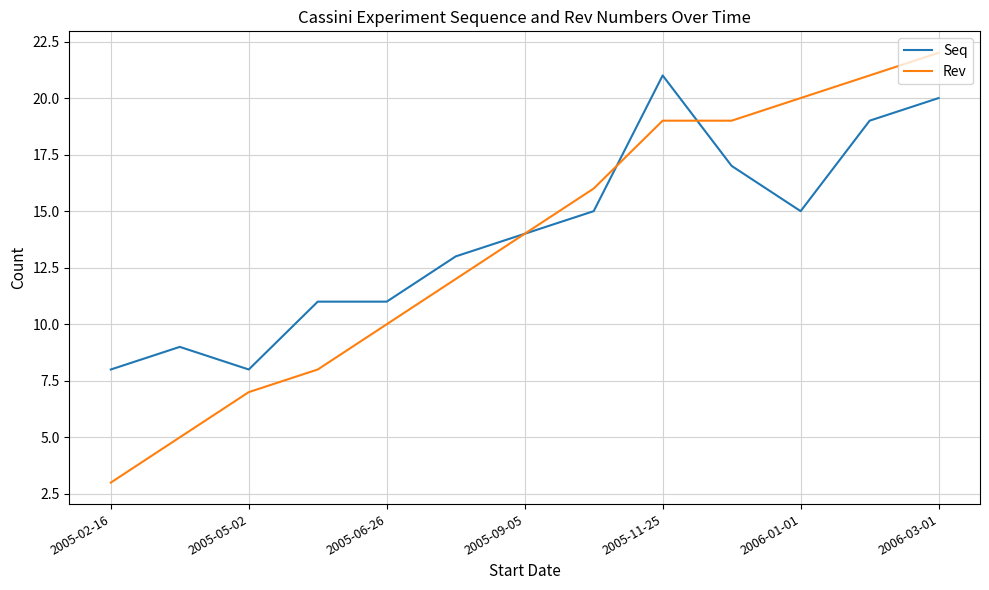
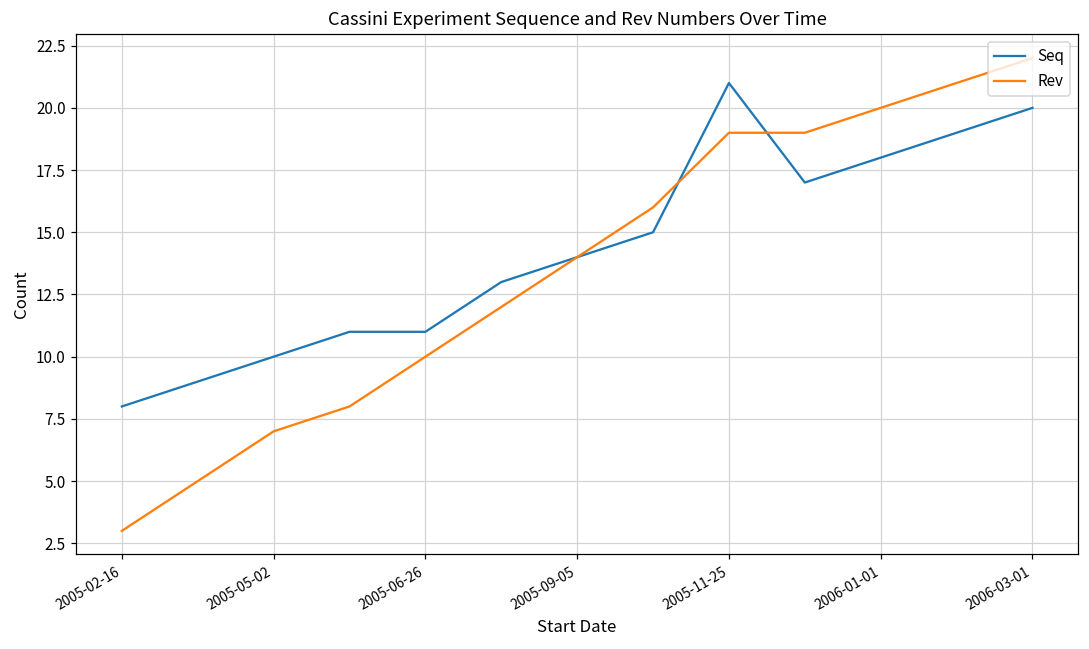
  {
    "Seq": {
      "2005-02-16": 8,
-     "2005-05-02": 8,
+     "2005-05-02": 10,
      "2005-06-26": 11,
      "2005-11-25": 21,
-     "2006-01-01": 15,
+     "2006-01-01": 18,
      "2006-03-01": 20
    },
    "Rev": {
      "2005-02-16": 3,
      "2005-05-02": 7,
      "2005-06-26": 10,
      "2005-11-25": 19,
      "2006-01-01": 20
    }
  }
